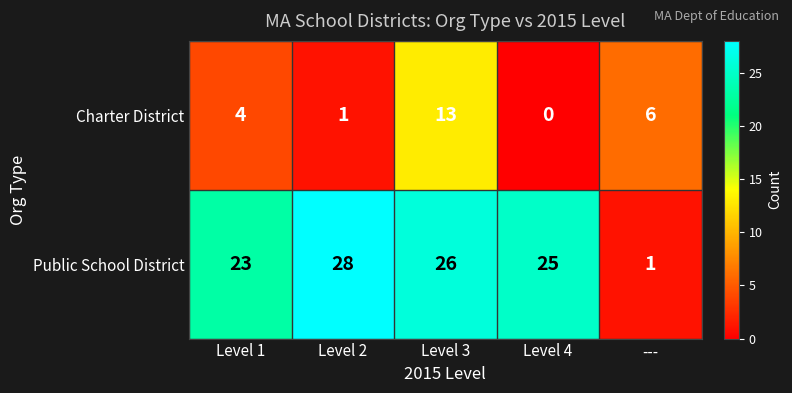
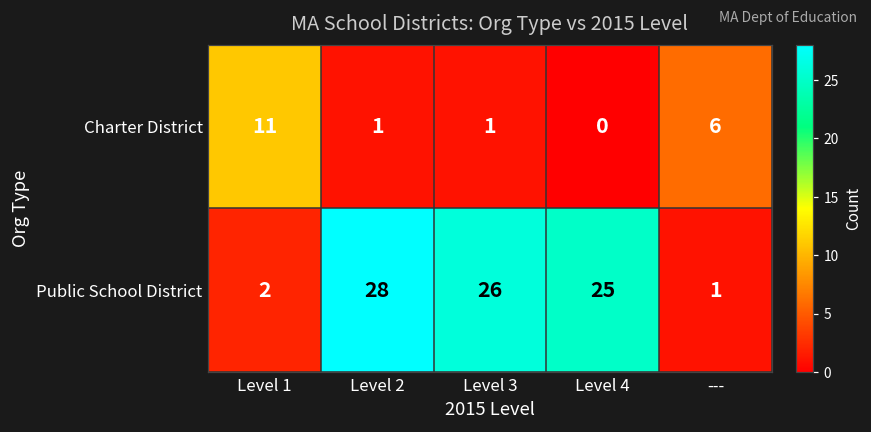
  {
    "Charter District": {
-     "Level 1": 4,
+     "Level 1": 11,
      "Level 2": 1,
-     "Level 3": 13,
+     "Level 3": 1,
      "Level 4": 0,
      "---": 6
    },
    "Public School District": {
-     "Level 1": 23,
+     "Level 1": 2,
      "Level 2": 28,
      "Level 3": 26,
      "Level 4": 25,
      "---": 1
    }
  }
